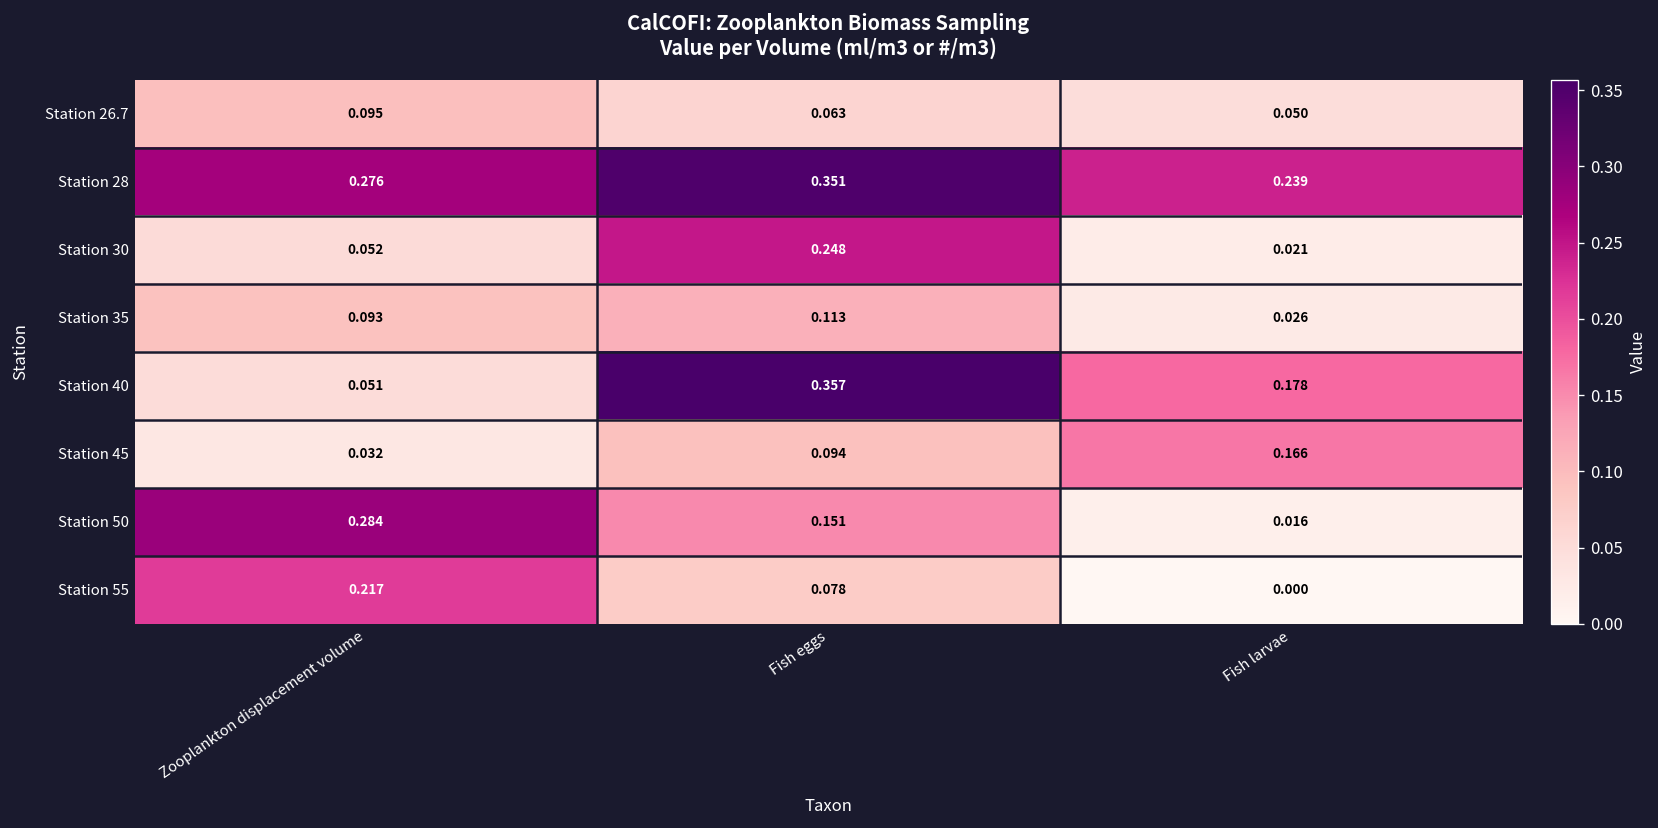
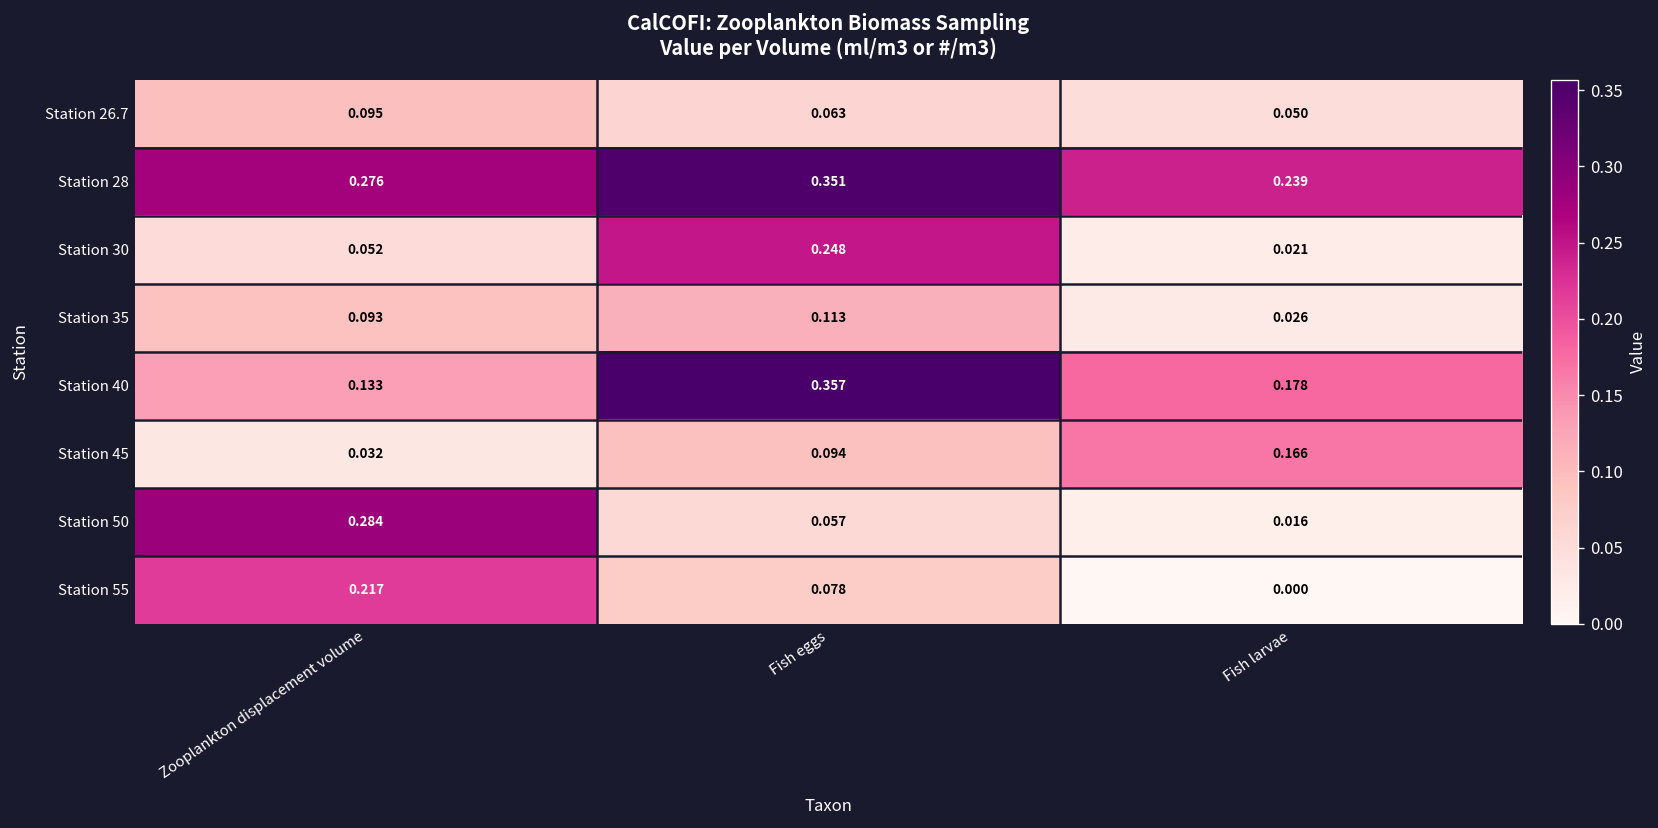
  {
    "Station 26.7": {
      "Zooplankton displacement volume": 0.095,
      "Fish eggs": 0.063,
      "Fish larvae": 0.050
    },
    "Station 28": {
      "Zooplankton displacement volume": 0.276,
      "Fish eggs": 0.351,
      "Fish larvae": 0.239
    },
    "Station 30": {
      "Zooplankton displacement volume": 0.052,
      "Fish eggs": 0.248,
      "Fish larvae": 0.021
    },
    "Station 35": {
      "Zooplankton displacement volume": 0.093,
      "Fish eggs": 0.113,
      "Fish larvae": 0.026
    },
    "Station 40": {
-     "Zooplankton displacement volume": 0.051,
+     "Zooplankton displacement volume": 0.133,
      "Fish eggs": 0.357,
      "Fish larvae": 0.178
    },
    "Station 45": {
      "Zooplankton displacement volume": 0.032,
      "Fish eggs": 0.094,
      "Fish larvae": 0.166
    },
    "Station 50": {
      "Zooplankton displacement volume": 0.284,
-     "Fish eggs": 0.151,
+     "Fish eggs": 0.057,
      "Fish larvae": 0.016
    },
    "Station 55": {
      "Zooplankton displacement volume": 0.217,
      "Fish eggs": 0.078,
      "Fish larvae": 0.000
    }
  }
